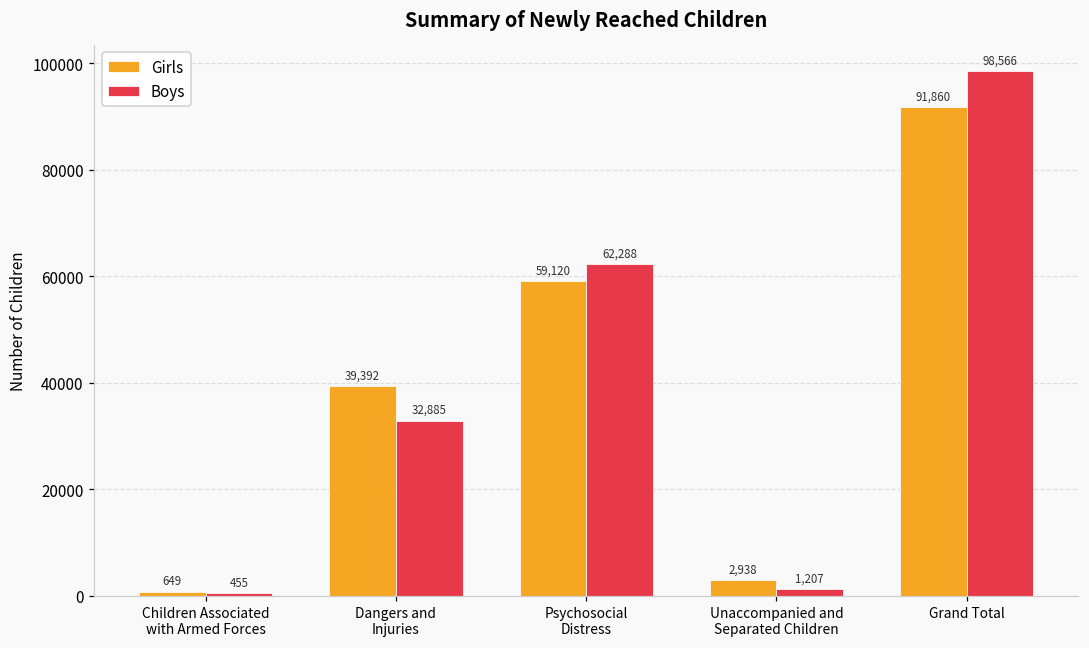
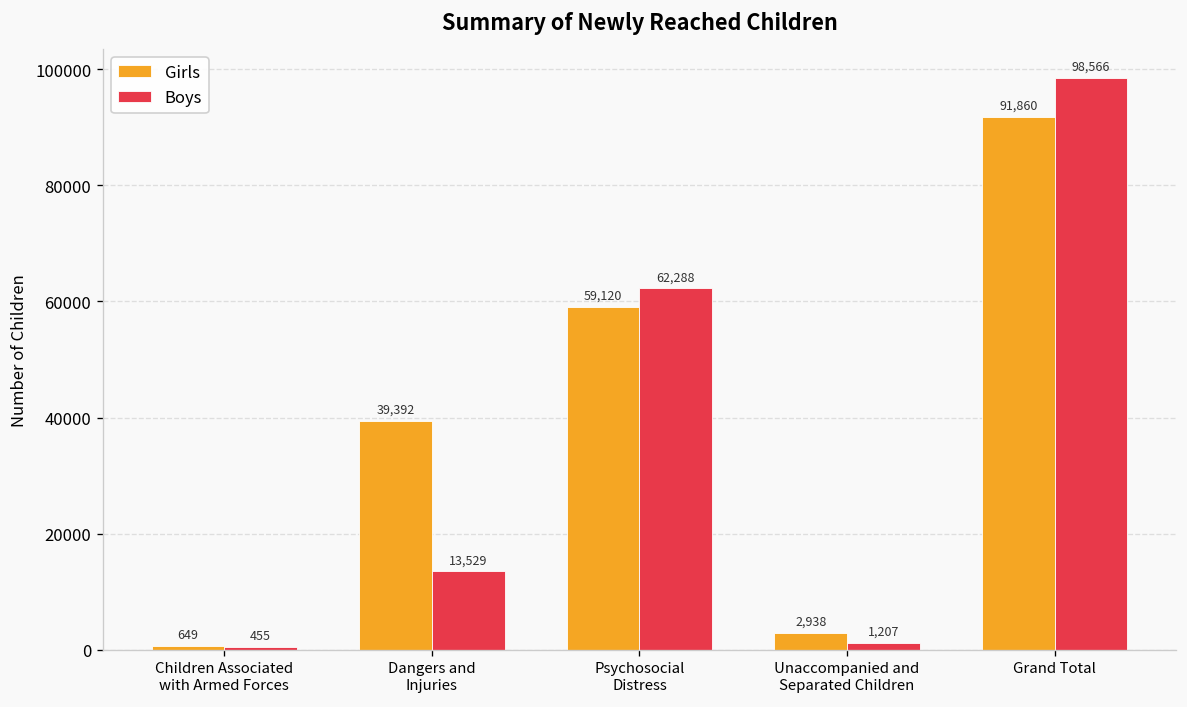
  {
    "Girls": {
      "Children Associated with Armed Forces": "649",
      "Dangers and Injuries": "39,392",
      "Psychosocial Distress": "59,120",
      "Unaccompanied and Separated Children": "2,938",
      "Grand Total": "91,860"
    },
    "Boys": {
      "Children Associated with Armed Forces": "455",
-     "Dangers and Injuries": "32,885",
+     "Dangers and Injuries": "13,529",
      "Psychosocial Distress": "62,288",
      "Unaccompanied and Separated Children": "1,207",
      "Grand Total": "98,566"
    }
  }
